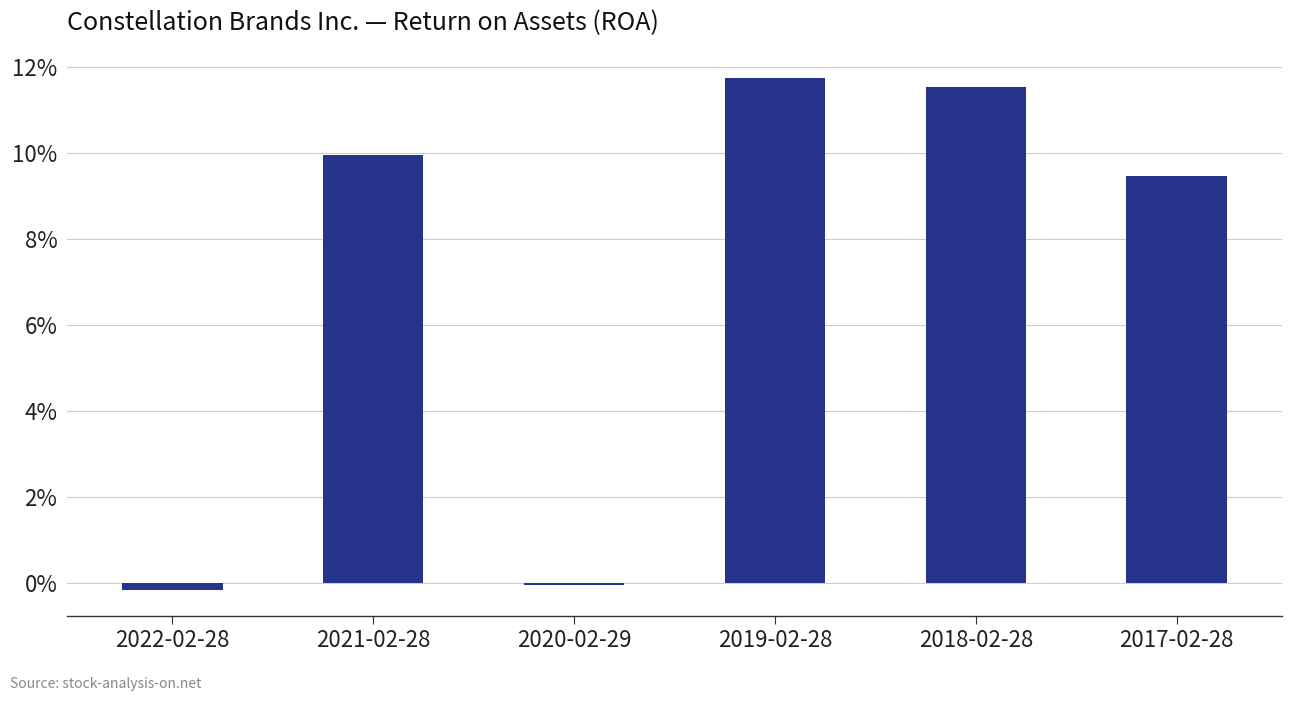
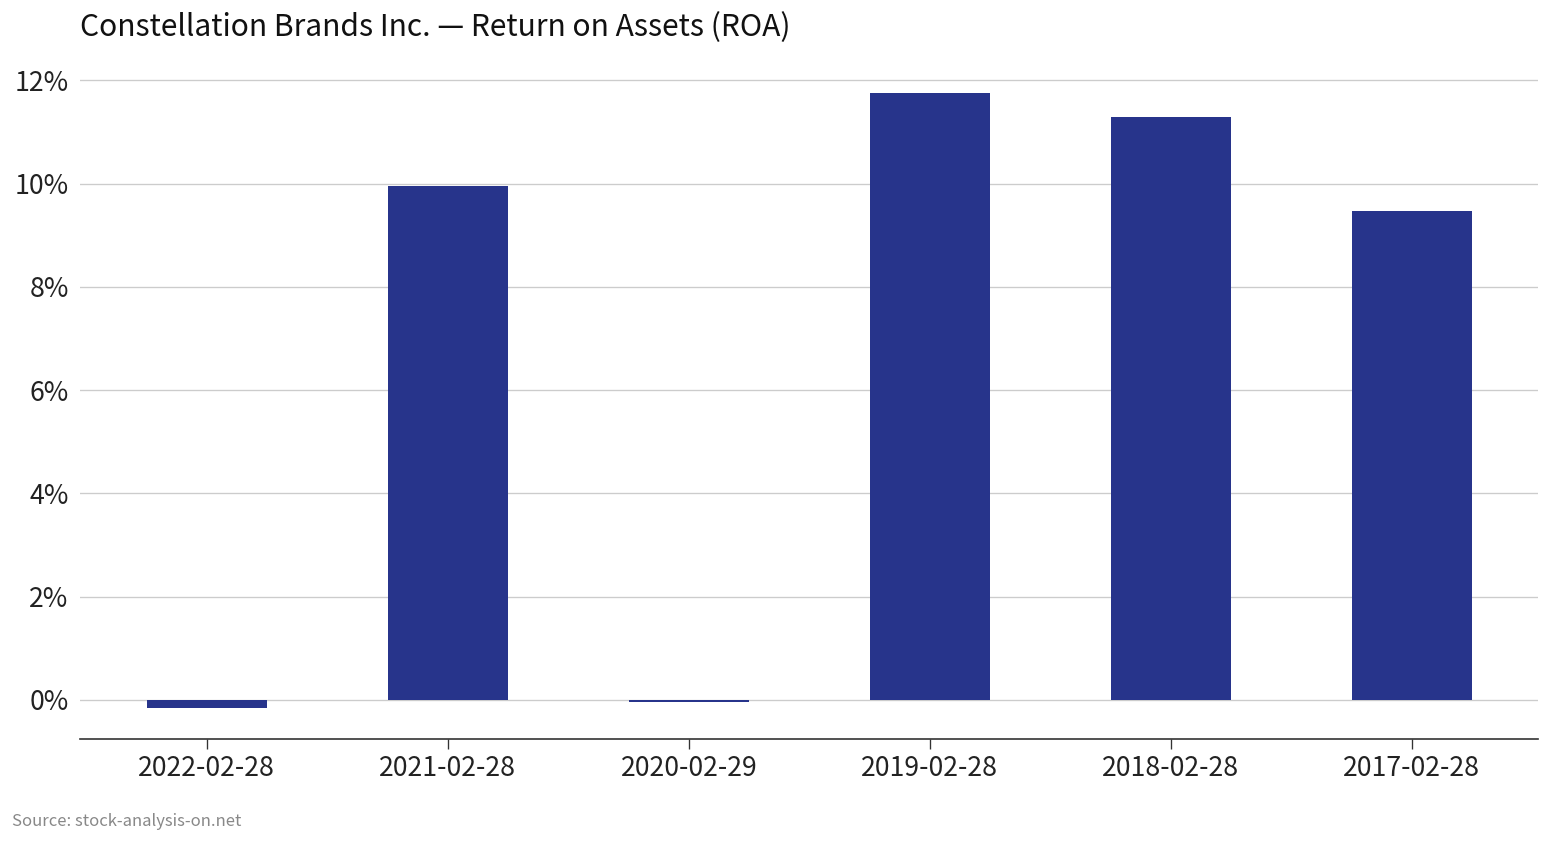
  {
    "2022-02-28": "-0.2%",
    "2021-02-28": "10.0%",
    "2019-02-28": "11.8%",
-   "2018-02-28": "11.5%",
+   "2018-02-28": "11.3%",
    "2017-02-28": "9.5%"
  }
